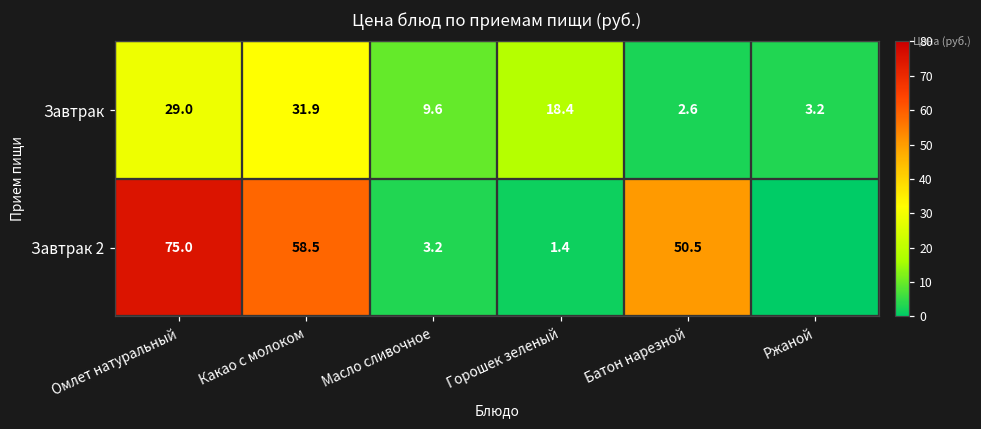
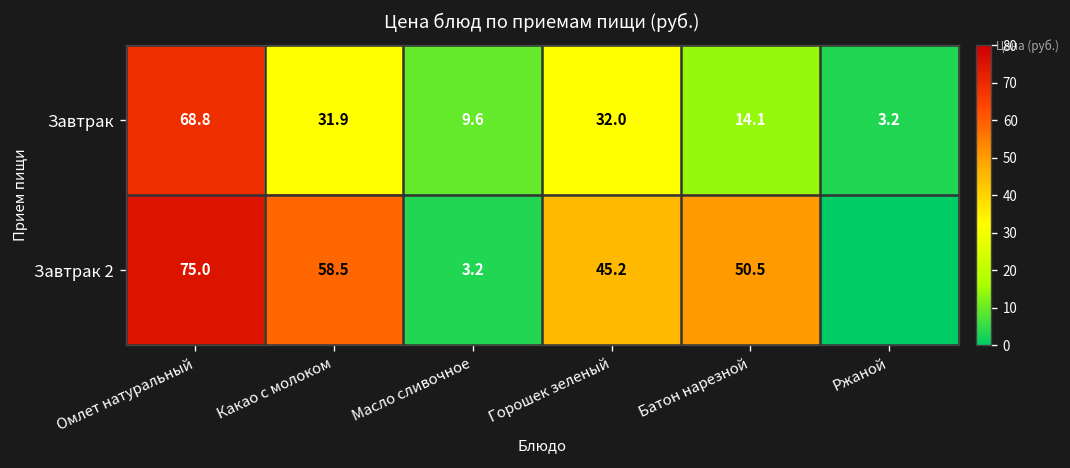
  {
    "Завтрак": {
-     "Омлет натуральный": 29.0,
+     "Омлет натуральный": 68.8,
      "Какао с молоком": 31.9,
      "Масло сливочное": 9.6,
-     "Горошек зеленый": 18.4,
-     "Батон нарезной": 2.6,
+     "Горошек зеленый": 32.0,
+     "Батон нарезной": 14.1,
      "Ржаной": 3.2
    },
    "Завтрак 2": {
      "Омлет натуральный": 75.0,
      "Какао с молоком": 58.5,
      "Масло сливочное": 3.2,
-     "Горошек зеленый": 1.4,
+     "Горошек зеленый": 45.2,
      "Батон нарезной": 50.5
    }
  }
